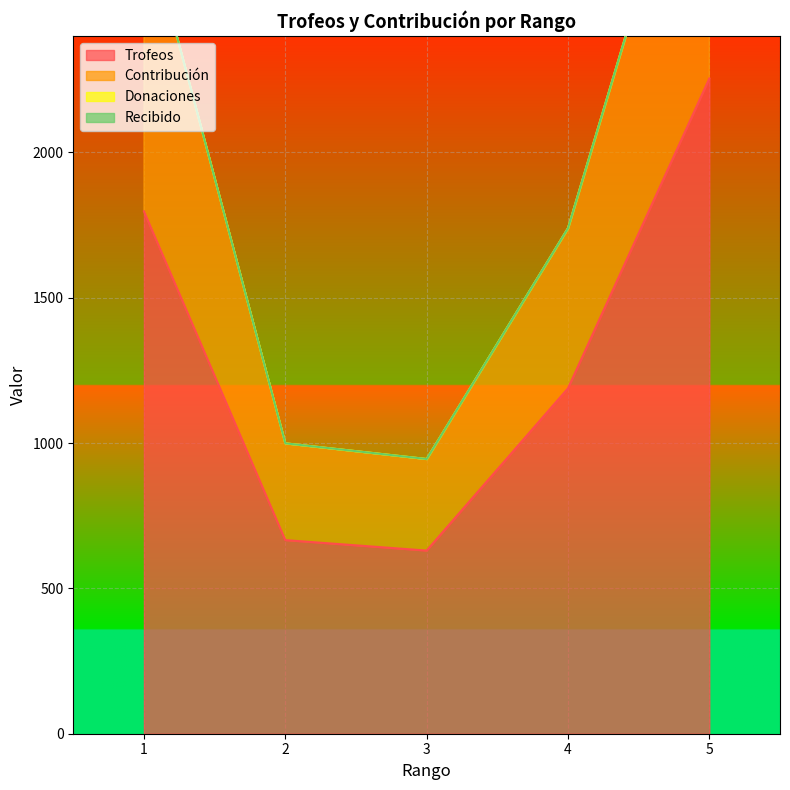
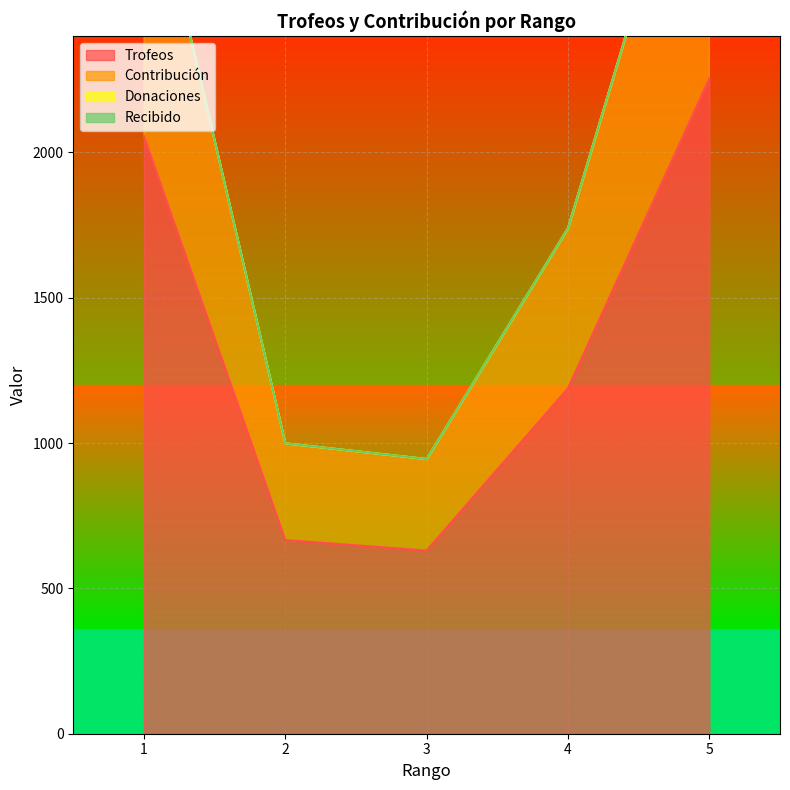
  {
    "Trofeos": {
-     "1": 1800,
+     "1": 2060,
      "2": 670,
      "3": 630,
      "4": 1190,
      "5": 2250
    }
  }
